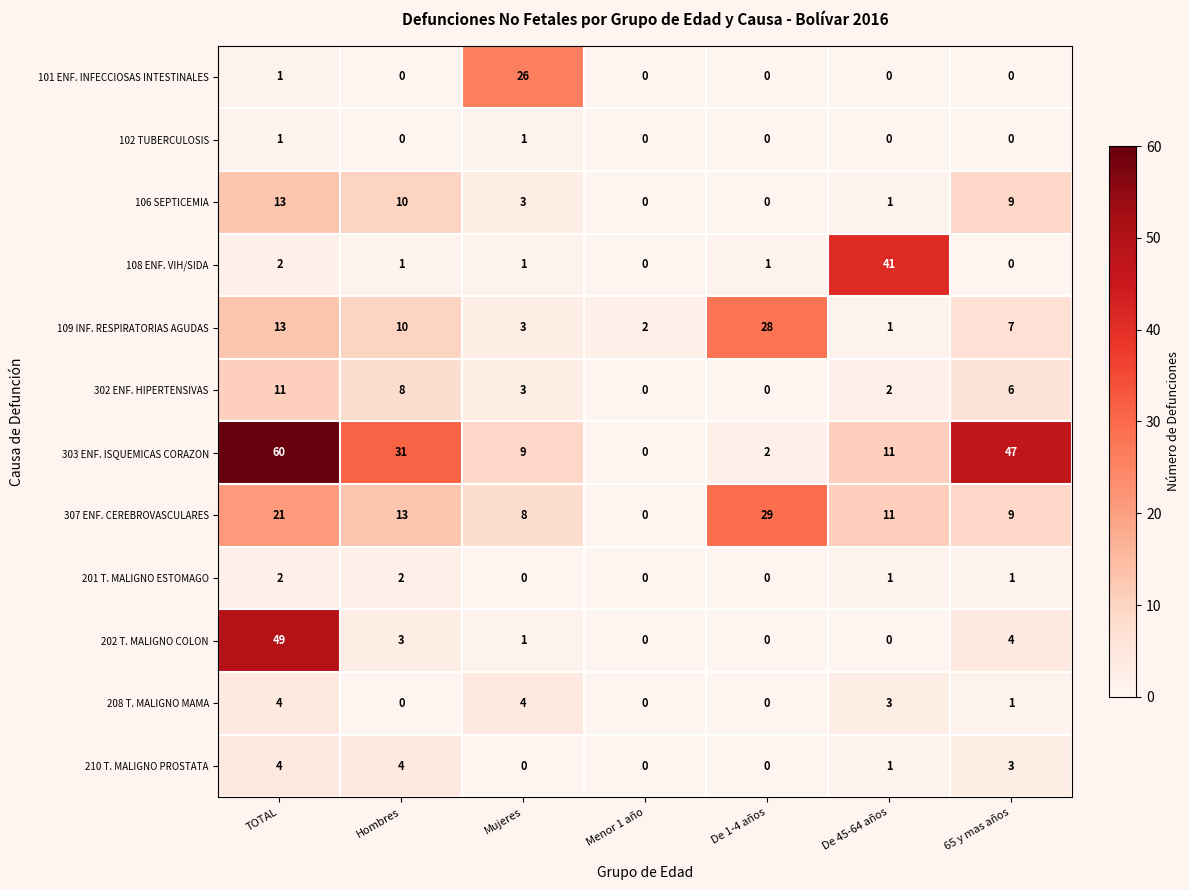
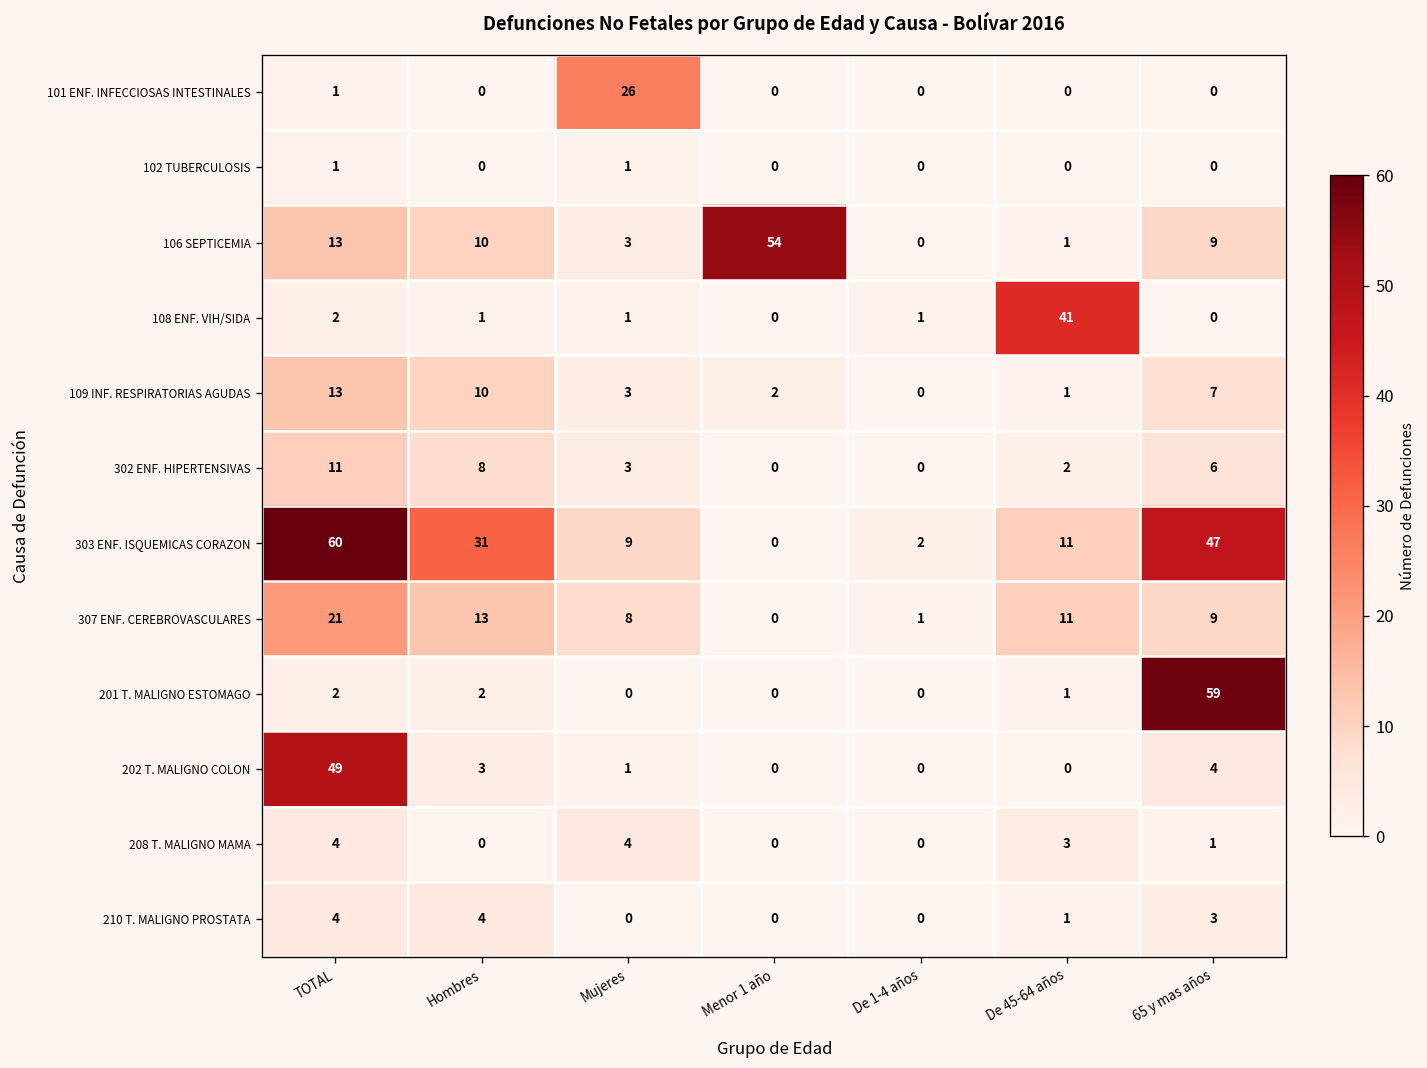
  {
    "101 ENF. INFECCIOSAS INTESTINALES": {
      "TOTAL": 1,
      "Hombres": 0,
      "Mujeres": 26,
      "Menor 1 año": 0,
      "De 1-4 años": 0,
      "De 45-64 años": 0,
      "65 y mas años": 0
    },
    "102 TUBERCULOSIS": {
      "TOTAL": 1,
      "Hombres": 0,
      "Mujeres": 1,
      "Menor 1 año": 0,
      "De 1-4 años": 0,
      "De 45-64 años": 0,
      "65 y mas años": 0
    },
    "106 SEPTICEMIA": {
      "TOTAL": 13,
      "Hombres": 10,
      "Mujeres": 3,
-     "Menor 1 año": 0,
+     "Menor 1 año": 54,
      "De 1-4 años": 0,
      "De 45-64 años": 1,
      "65 y mas años": 9
    },
    "108 ENF. VIH/SIDA": {
      "TOTAL": 2,
      "Hombres": 1,
      "Mujeres": 1,
      "Menor 1 año": 0,
      "De 1-4 años": 1,
      "De 45-64 años": 41,
      "65 y mas años": 0
    },
    "109 INF. RESPIRATORIAS AGUDAS": {
      "TOTAL": 13,
      "Hombres": 10,
      "Mujeres": 3,
      "Menor 1 año": 2,
-     "De 1-4 años": 28,
+     "De 1-4 años": 0,
      "De 45-64 años": 1,
      "65 y mas años": 7
    },
    "302 ENF. HIPERTENSIVAS": {
      "TOTAL": 11,
      "Hombres": 8,
      "Mujeres": 3,
      "Menor 1 año": 0,
      "De 1-4 años": 0,
      "De 45-64 años": 2,
      "65 y mas años": 6
    },
    "303 ENF. ISQUEMICAS CORAZON": {
      "TOTAL": 60,
      "Hombres": 31,
      "Mujeres": 9,
      "Menor 1 año": 0,
      "De 1-4 años": 2,
      "De 45-64 años": 11,
      "65 y mas años": 47
    },
    "307 ENF. CEREBROVASCULARES": {
      "TOTAL": 21,
      "Hombres": 13,
      "Mujeres": 8,
      "Menor 1 año": 0,
-     "De 1-4 años": 29,
+     "De 1-4 años": 1,
      "De 45-64 años": 11,
      "65 y mas años": 9
    },
    "201 T. MALIGNO ESTOMAGO": {
      "TOTAL": 2,
      "Hombres": 2,
      "Mujeres": 0,
      "Menor 1 año": 0,
      "De 1-4 años": 0,
      "De 45-64 años": 1,
-     "65 y mas años": 1
+     "65 y mas años": 59
    },
    "202 T. MALIGNO COLON": {
      "TOTAL": 49,
      "Hombres": 3,
      "Mujeres": 1,
      "Menor 1 año": 0,
      "De 1-4 años": 0,
      "De 45-64 años": 0,
      "65 y mas años": 4
    },
    "208 T. MALIGNO MAMA": {
      "TOTAL": 4,
      "Hombres": 0,
      "Mujeres": 4,
      "Menor 1 año": 0,
      "De 1-4 años": 0,
      "De 45-64 años": 3,
      "65 y mas años": 1
    },
    "210 T. MALIGNO PROSTATA": {
      "TOTAL": 4,
      "Hombres": 4,
      "Mujeres": 0,
      "Menor 1 año": 0,
      "De 1-4 años": 0,
      "De 45-64 años": 1,
      "65 y mas años": 3
    }
  }
